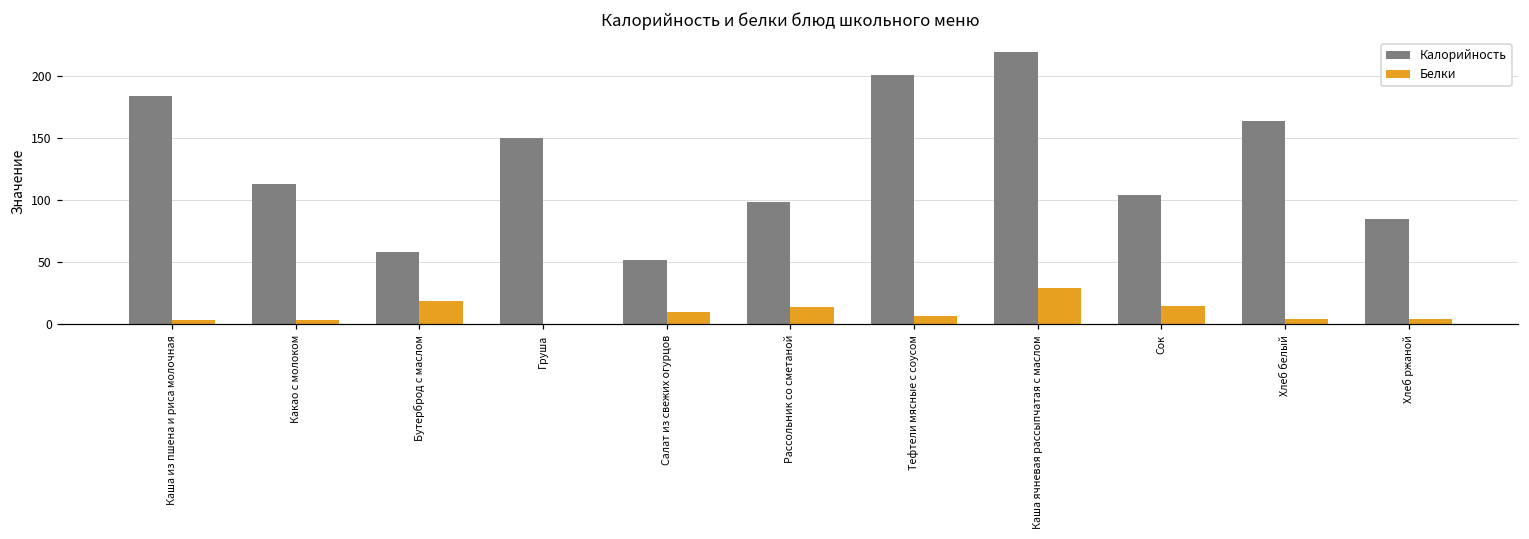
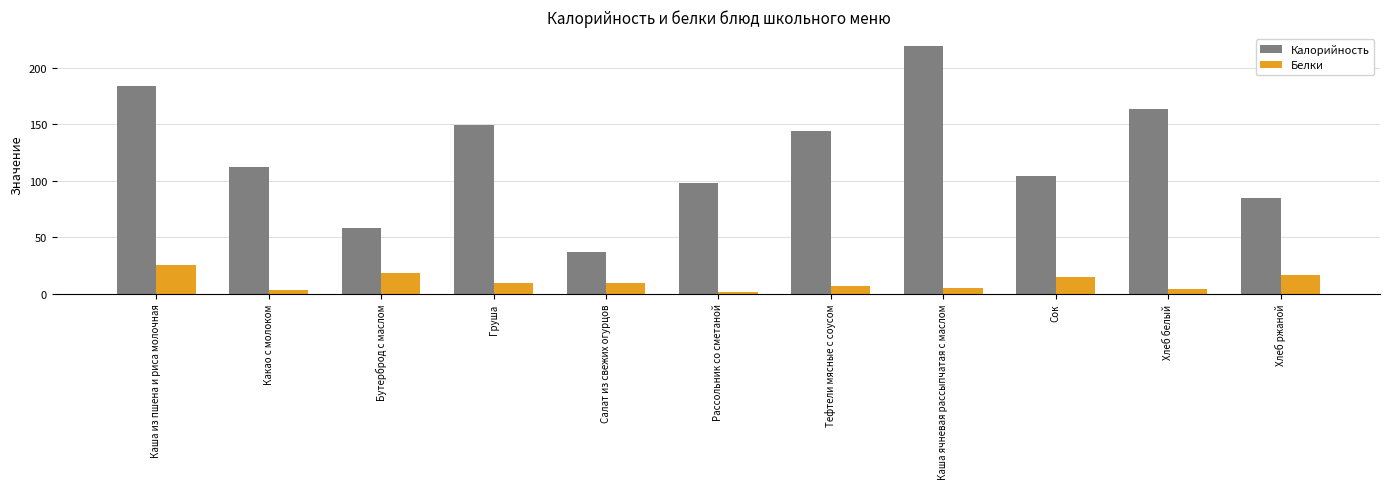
  {
    "Калорийность": {
      "Каша из пшена и риса молочная": 183,
      "Какао с молоком": 112,
      "Бутерброд с маслом": 58,
      "Груша": 149,
-     "Салат из свежих огурцов": 52,
+     "Салат из свежих огурцов": 37,
      "Рассольник со сметаной": 98,
-     "Тефтели мясные с соусом": 201,
+     "Тефтели мясные с соусом": 144,
      "Каша ячневая рассыпчатая с маслом": 219,
      "Сок": 104,
      "Хлеб белый": 164,
      "Хлеб ржаной": 85
    },
    "Белки": {
-     "Каша из пшена и риса молочная": 3,
+     "Каша из пшена и риса молочная": 26,
      "Какао с молоком": 4,
      "Бутерброд с маслом": 19,
-     "Груша": 1,
+     "Груша": 9,
      "Салат из свежих огурцов": 10,
-     "Рассольник со сметаной": 14,
+     "Рассольник со сметаной": 2,
      "Тефтели мясные с соусом": 7,
-     "Каша ячневая рассыпчатая с маслом": 29,
+     "Каша ячневая рассыпчатая с маслом": 5,
      "Сок": 15,
      "Хлеб белый": 4,
-     "Хлеб ржаной": 4
+     "Хлеб ржаной": 17
    }
  }
